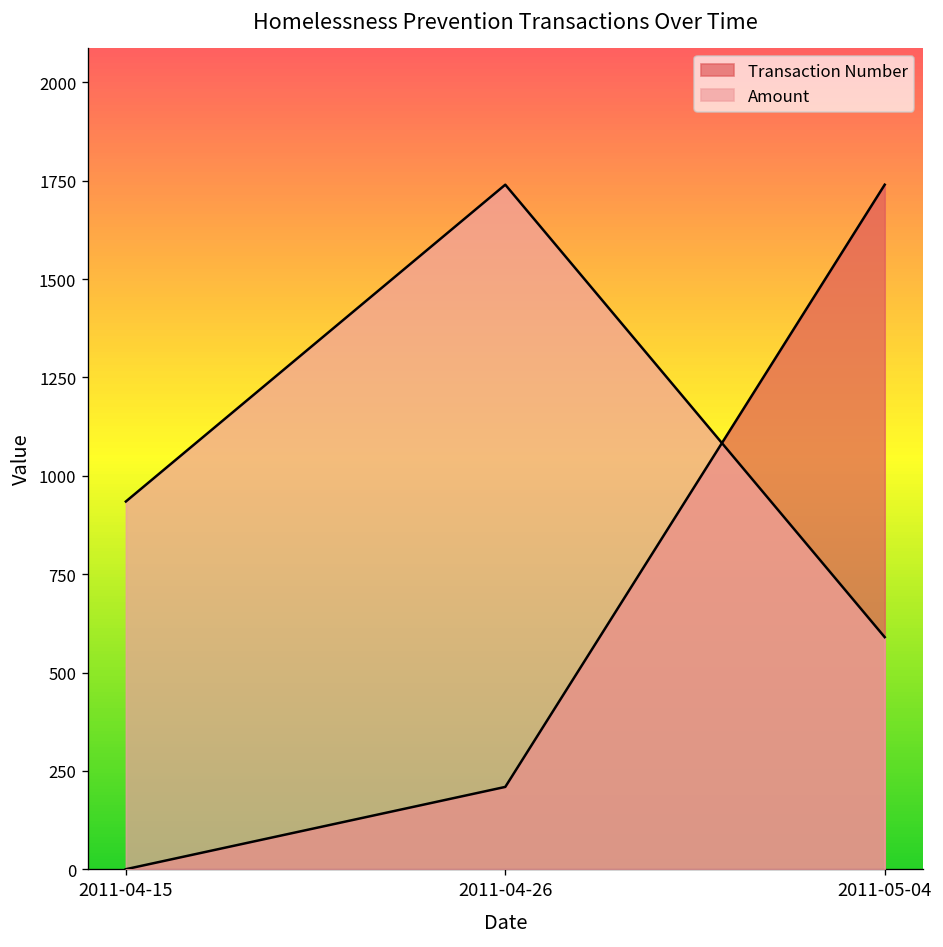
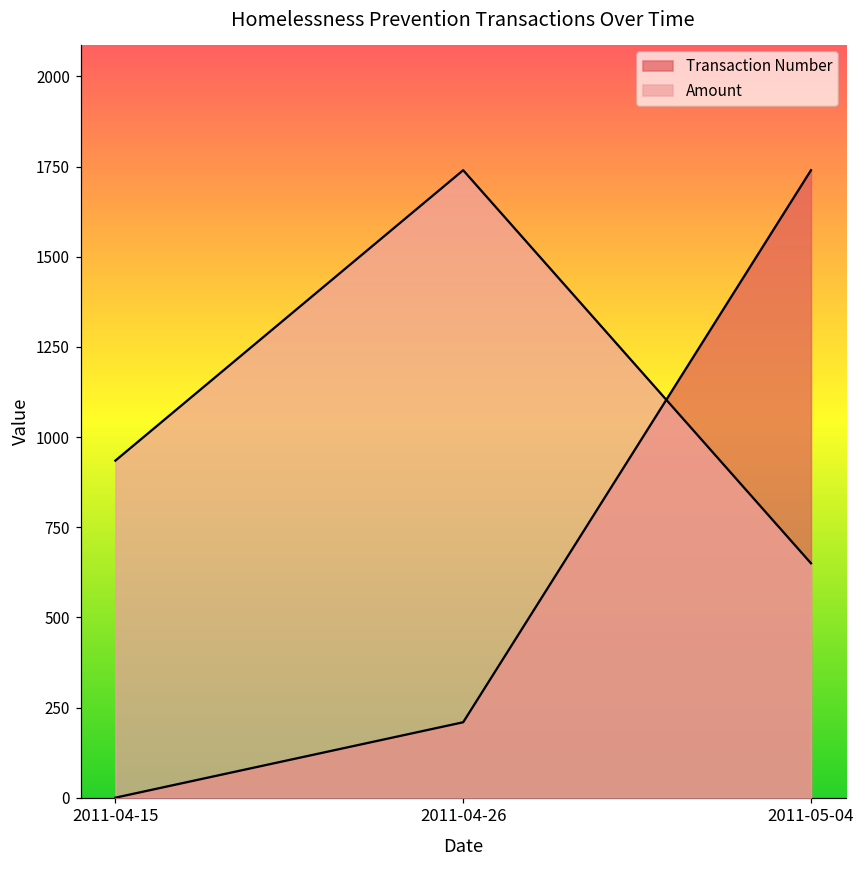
  {
    "Transaction Number": {
      "2011-04-15": 0,
      "2011-04-26": 210,
      "2011-05-04": 1740
    },
    "Amount": {
      "2011-04-15": 930,
      "2011-04-26": 1740,
-     "2011-05-04": 590
+     "2011-05-04": 650
    }
  }
